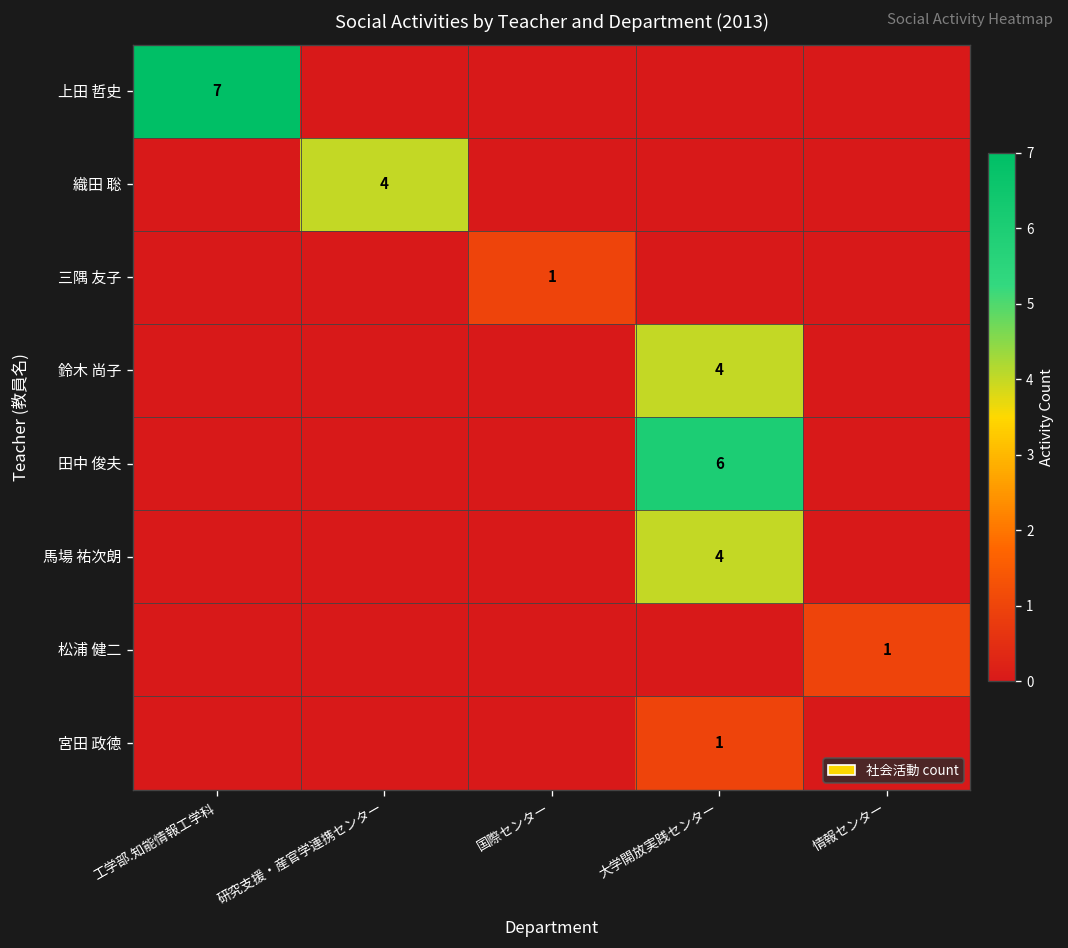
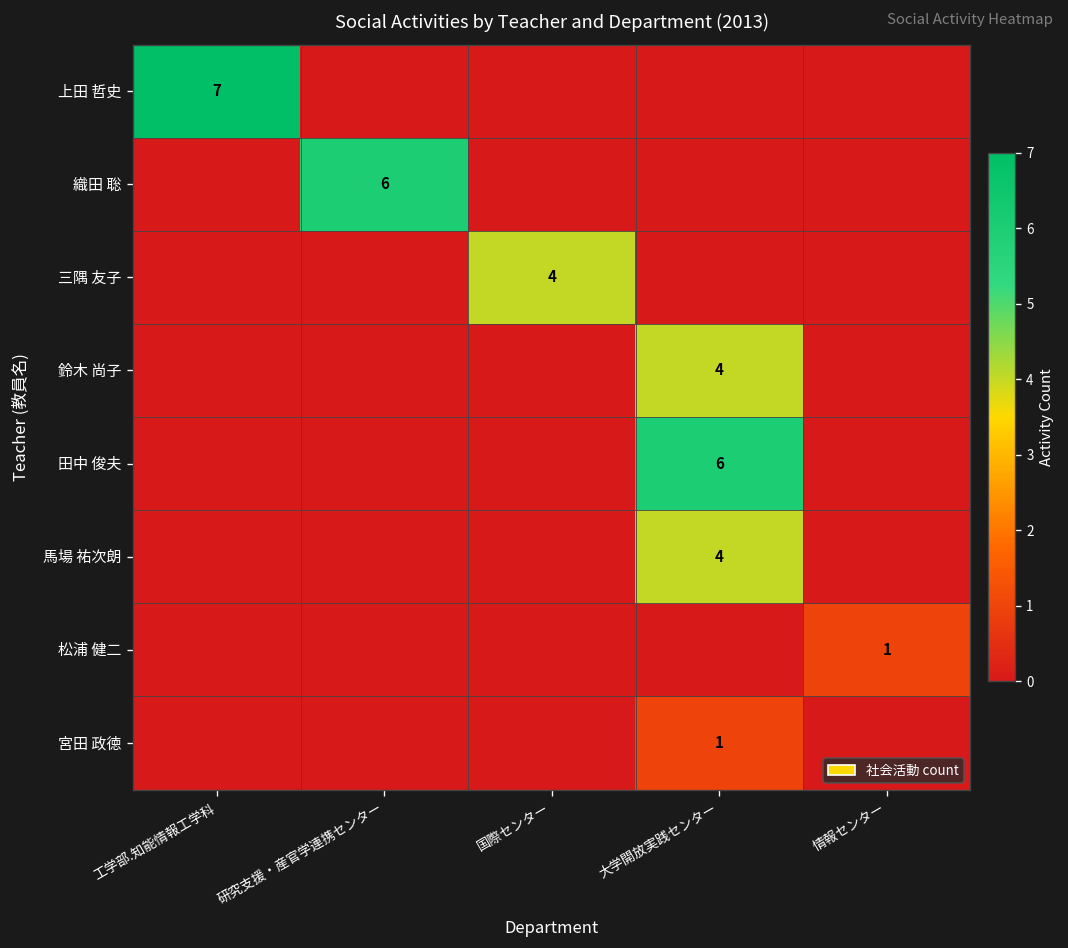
  {
    "上田 哲史": {
      "工学部.知能情報工学科": 7
    },
    "織田 聡": {
-     "研究支援・産官学連携センター": 4
+     "研究支援・産官学連携センター": 6
    },
    "三隅 友子": {
-     "国際センター": 1
+     "国際センター": 4
    },
    "鈴木 尚子": {
      "大学開放実践センター": 4
    },
    "田中 俊夫": {
      "大学開放実践センター": 6
    },
    "馬場 祐次朗": {
      "大学開放実践センター": 4
    },
    "松浦 健二": {
      "情報センター": 1
    },
    "宮田 政徳": {
      "大学開放実践センター": 1
    }
  }
